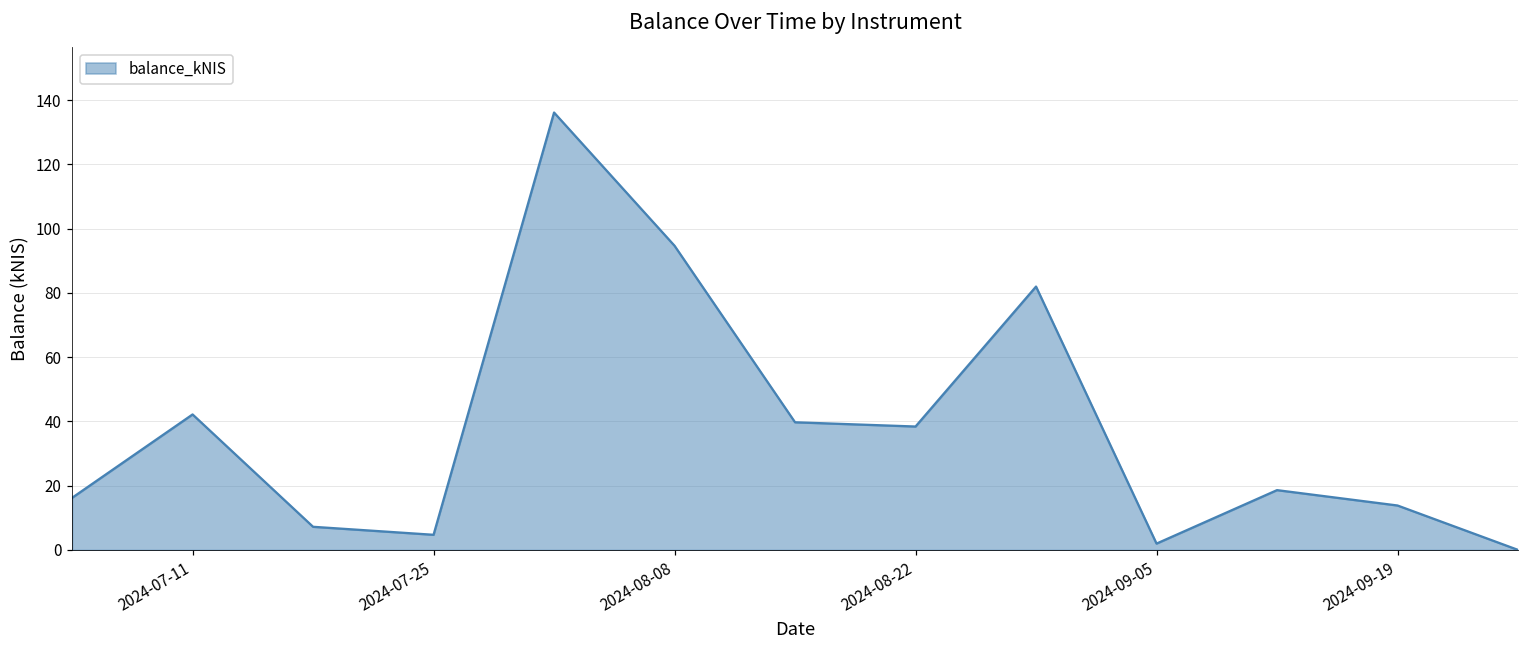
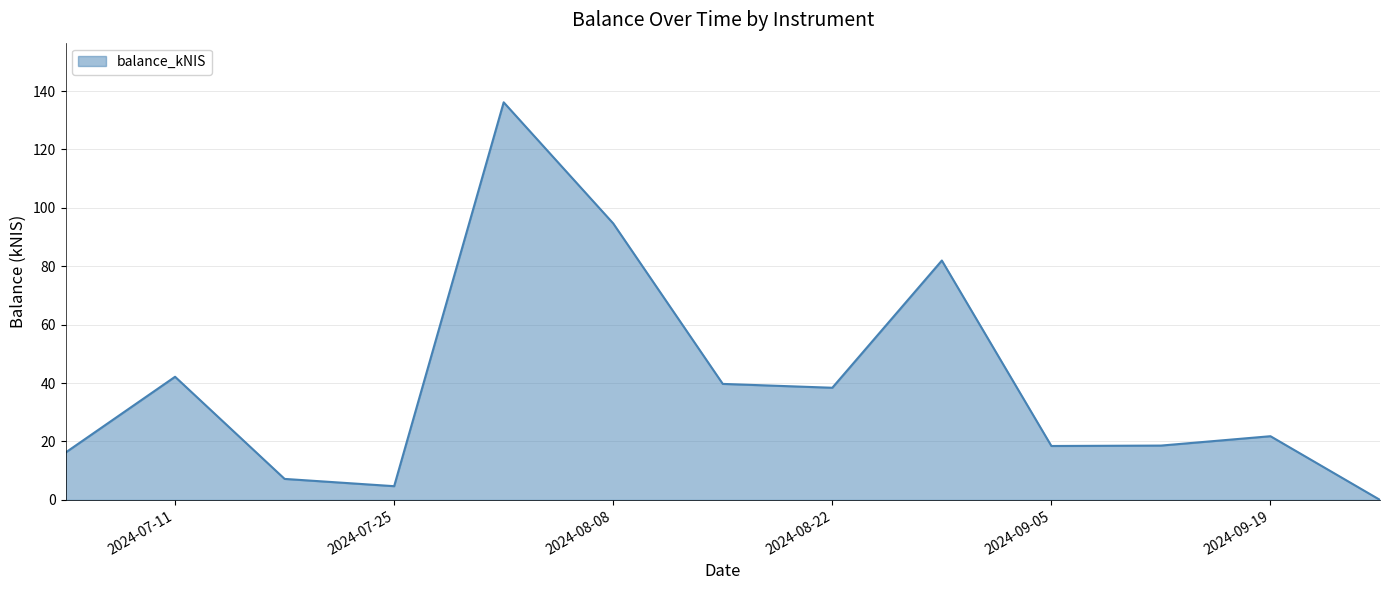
  {
    "2024-07-11": 42,
    "2024-07-25": 5,
    "2024-08-08": 95,
    "2024-08-22": 38,
-   "2024-09-05": 2,
-   "2024-09-19": 14
+   "2024-09-05": 18,
+   "2024-09-19": 22
  }
